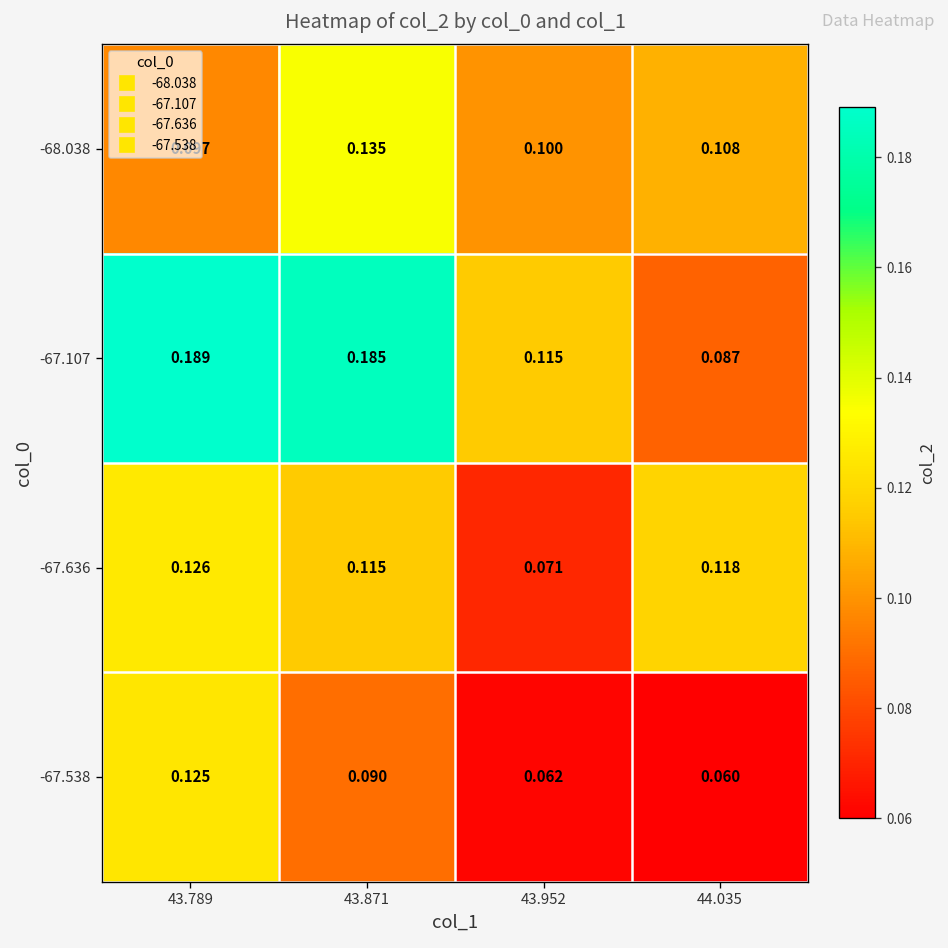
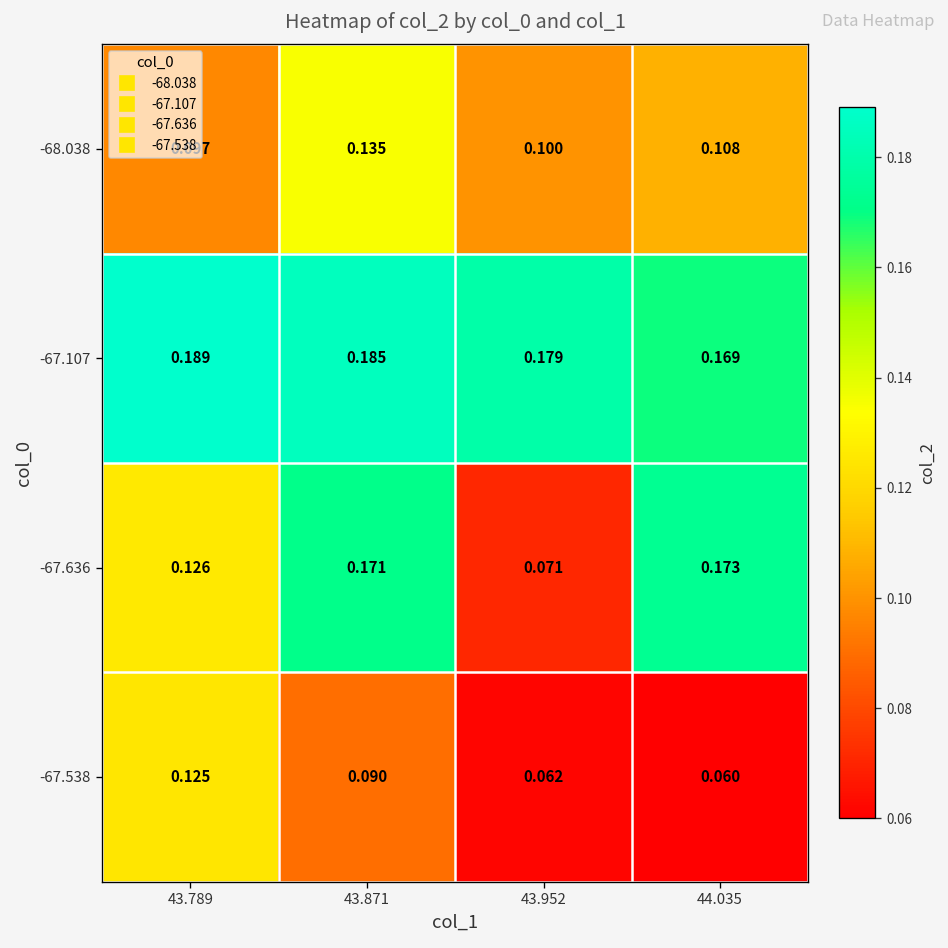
  {
    "-68.038": {
      "43.871": 0.135,
      "43.952": 0.100,
      "44.035": 0.108
    },
    "-67.107": {
      "43.789": 0.189,
      "43.871": 0.185,
-     "43.952": 0.115,
-     "44.035": 0.087
+     "43.952": 0.179,
+     "44.035": 0.169
    },
    "-67.636": {
      "43.789": 0.126,
-     "43.871": 0.115,
+     "43.871": 0.171,
      "43.952": 0.071,
-     "44.035": 0.118
+     "44.035": 0.173
    },
    "-67.538": {
      "43.789": 0.125,
      "43.871": 0.090,
      "43.952": 0.062,
      "44.035": 0.060
    }
  }
